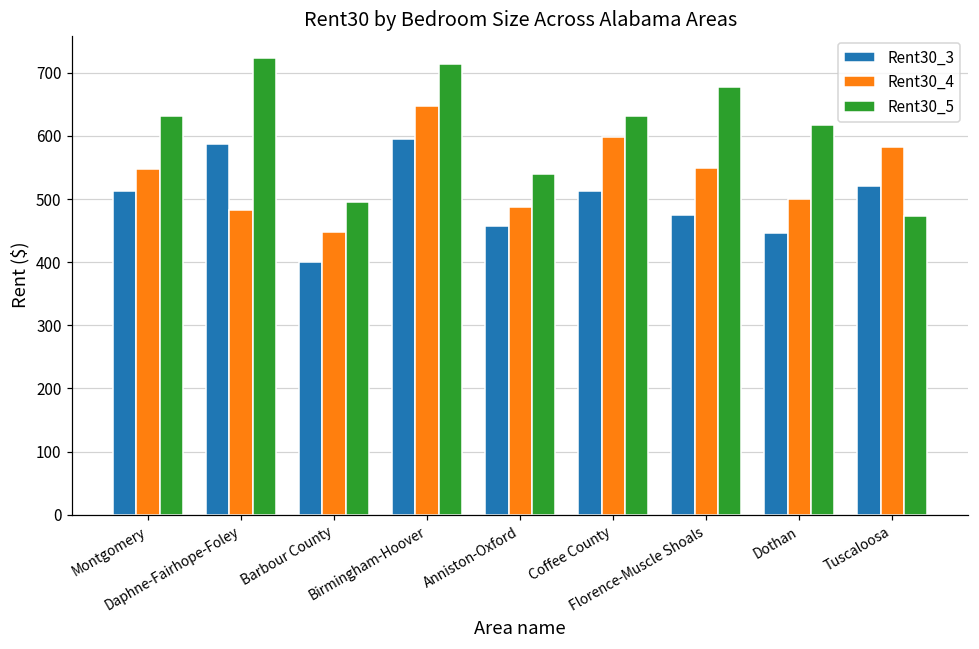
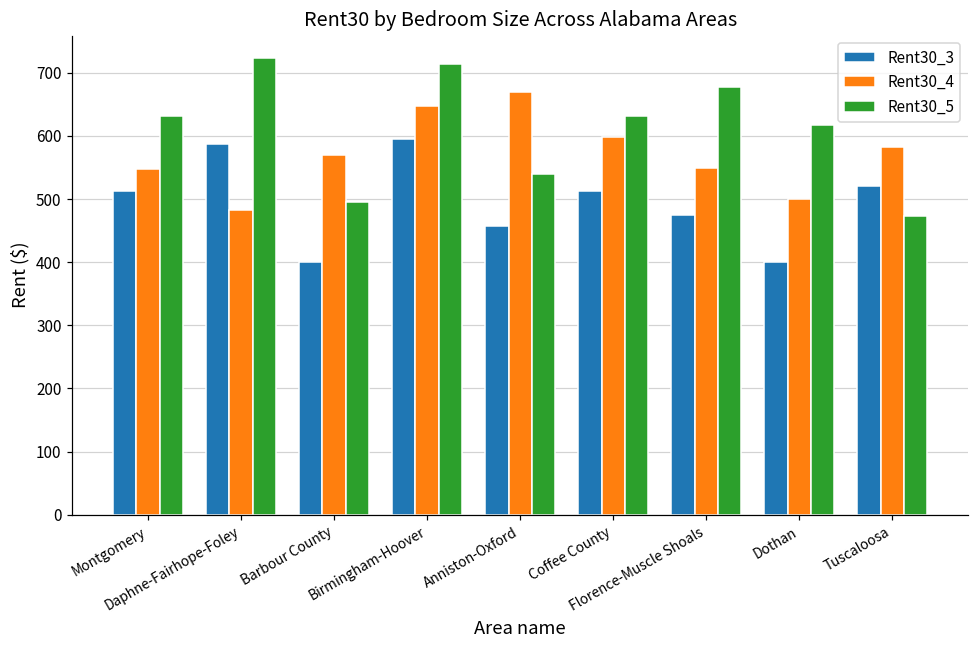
  {
    "Rent30_3": {
      "Montgomery": 510,
      "Daphne-Fairhope-Foley": 590,
      "Barbour County": 400,
      "Birmingham-Hoover": 600,
      "Anniston-Oxford": 460,
      "Coffee County": 510,
      "Florence-Muscle Shoals": 480,
-     "Dothan": 450,
+     "Dothan": 400,
      "Tuscaloosa": 520
    },
    "Rent30_4": {
      "Montgomery": 550,
      "Daphne-Fairhope-Foley": 480,
-     "Barbour County": 450,
+     "Barbour County": 570,
      "Birmingham-Hoover": 650,
-     "Anniston-Oxford": 490,
+     "Anniston-Oxford": 670,
      "Coffee County": 600,
      "Florence-Muscle Shoals": 550,
      "Dothan": 500,
      "Tuscaloosa": 580
    },
    "Rent30_5": {
      "Montgomery": 630,
      "Daphne-Fairhope-Foley": 720,
      "Barbour County": 500,
      "Birmingham-Hoover": 710,
      "Anniston-Oxford": 540,
      "Coffee County": 630,
      "Florence-Muscle Shoals": 680,
      "Dothan": 620,
      "Tuscaloosa": 470
    }
  }
